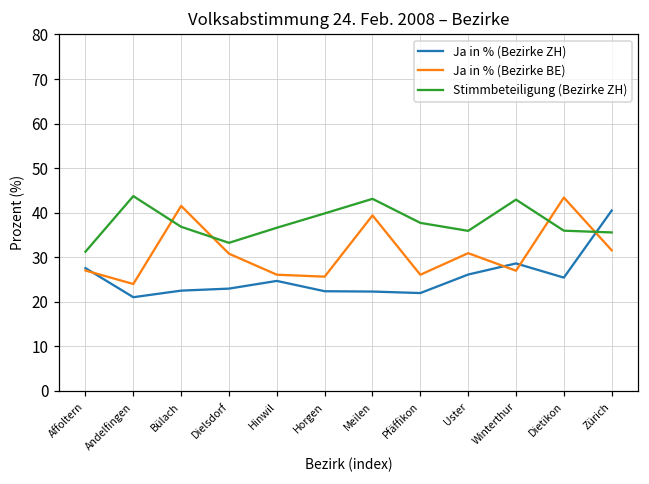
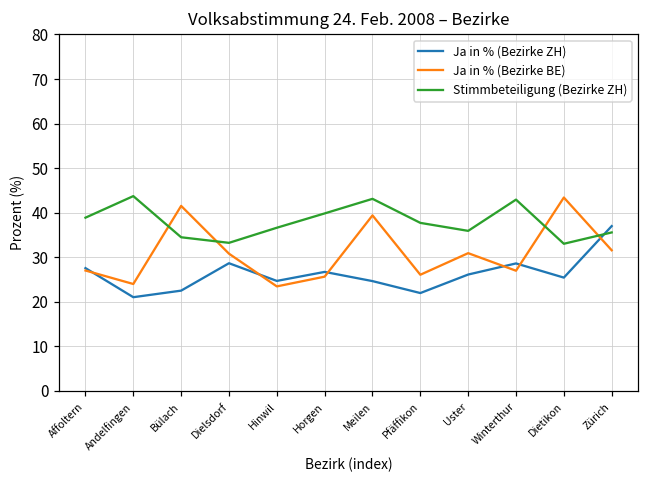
  {
    "Ja in % (Bezirke ZH)": {
      "Andelfingen": 21,
      "Bülach": 23,
-     "Dielsdorf": 23,
+     "Dielsdorf": 29,
      "Hinwil": 25,
-     "Horgen": 22,
-     "Meilen": 22,
+     "Horgen": 27,
+     "Meilen": 25,
      "Pfäffikon": 22,
      "Uster": 26,
      "Winterthur": 29,
      "Dietikon": 25,
-     "Zürich": 40
+     "Zürich": 37
    },
    "Ja in % (Bezirke BE)": {
      "Andelfingen": 24,
      "Bülach": 42,
      "Dielsdorf": 31,
-     "Hinwil": 26,
+     "Hinwil": 23,
      "Horgen": 26,
      "Meilen": 39,
      "Pfäffikon": 26,
      "Uster": 31,
      "Winterthur": 27,
      "Dietikon": 43,
      "Zürich": 32
    },
    "Stimmbeteiligung (Bezirke ZH)": {
-     "Affoltern": 31,
+     "Affoltern": 39,
      "Andelfingen": 44,
-     "Bülach": 37,
+     "Bülach": 34,
      "Dielsdorf": 33,
      "Hinwil": 37,
      "Horgen": 40,
      "Meilen": 43,
      "Pfäffikon": 38,
      "Uster": 36,
      "Winterthur": 43,
-     "Dietikon": 36,
+     "Dietikon": 33,
      "Zürich": 36
    }
  }
